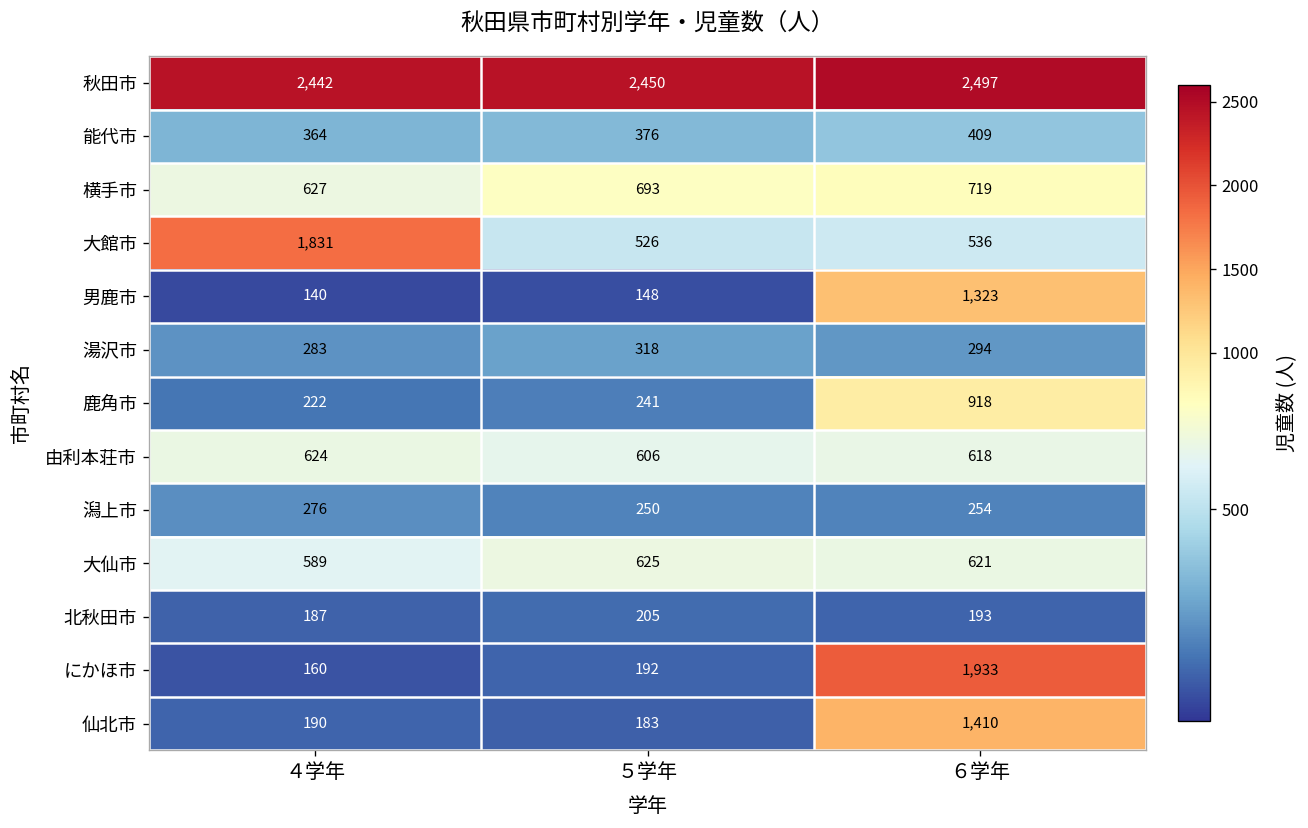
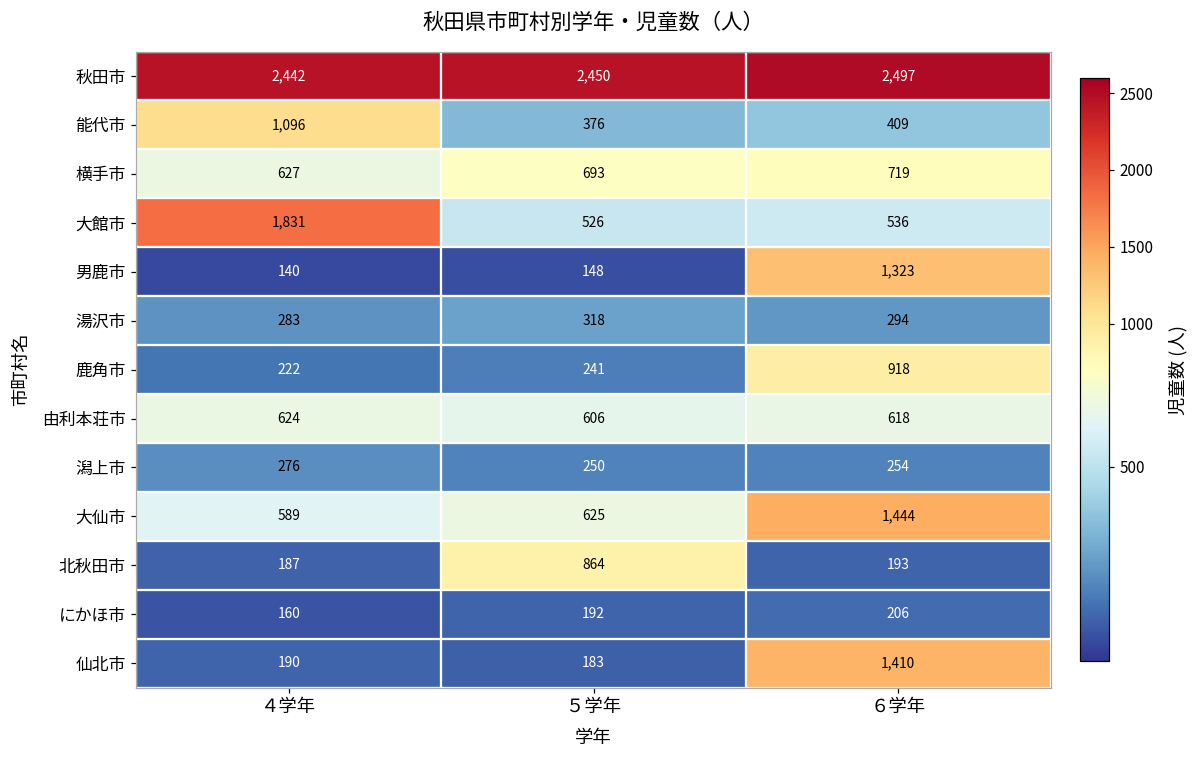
  {
    "秋田市": {
      "４学年": "2,442",
      "５学年": "2,450",
      "６学年": "2,497"
    },
    "能代市": {
-     "４学年": "364",
+     "４学年": "1,096",
      "５学年": "376",
      "６学年": "409"
    },
    "横手市": {
      "４学年": "627",
      "５学年": "693",
      "６学年": "719"
    },
    "大館市": {
      "４学年": "1,831",
      "５学年": "526",
      "６学年": "536"
    },
    "男鹿市": {
      "４学年": "140",
      "５学年": "148",
      "６学年": "1,323"
    },
    "湯沢市": {
      "４学年": "283",
      "５学年": "318",
      "６学年": "294"
    },
    "鹿角市": {
      "４学年": "222",
      "５学年": "241",
      "６学年": "918"
    },
    "由利本荘市": {
      "４学年": "624",
      "５学年": "606",
      "６学年": "618"
    },
    "潟上市": {
      "４学年": "276",
      "５学年": "250",
      "６学年": "254"
    },
    "大仙市": {
      "４学年": "589",
      "５学年": "625",
-     "６学年": "621"
+     "６学年": "1,444"
    },
    "北秋田市": {
      "４学年": "187",
-     "５学年": "205",
+     "５学年": "864",
      "６学年": "193"
    },
    "にかほ市": {
      "４学年": "160",
      "５学年": "192",
-     "６学年": "1,933"
+     "６学年": "206"
    },
    "仙北市": {
      "４学年": "190",
      "５学年": "183",
      "６学年": "1,410"
    }
  }
